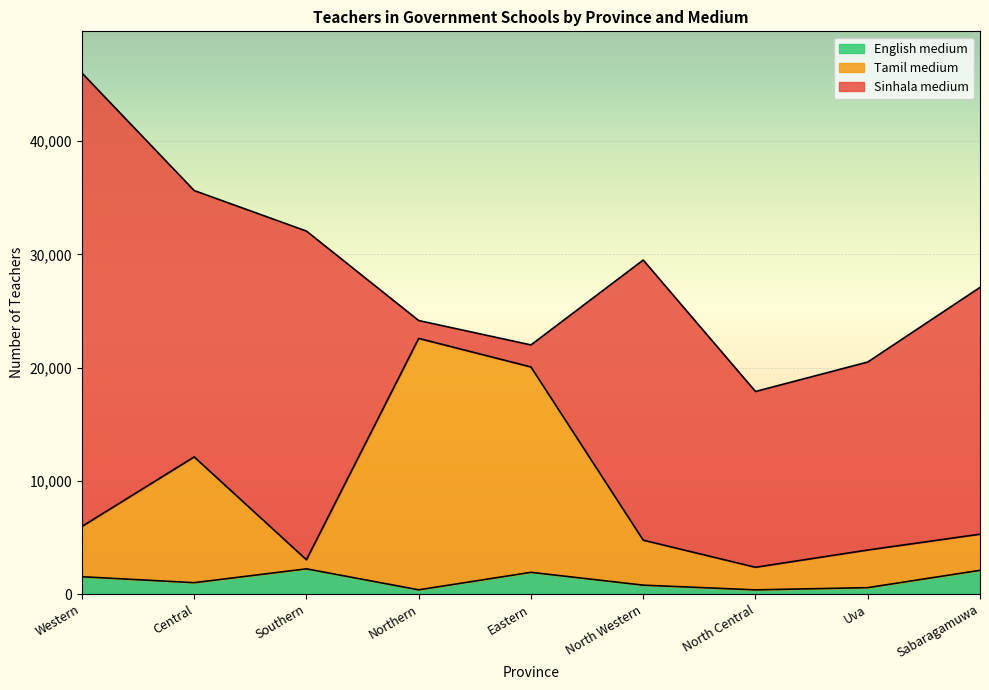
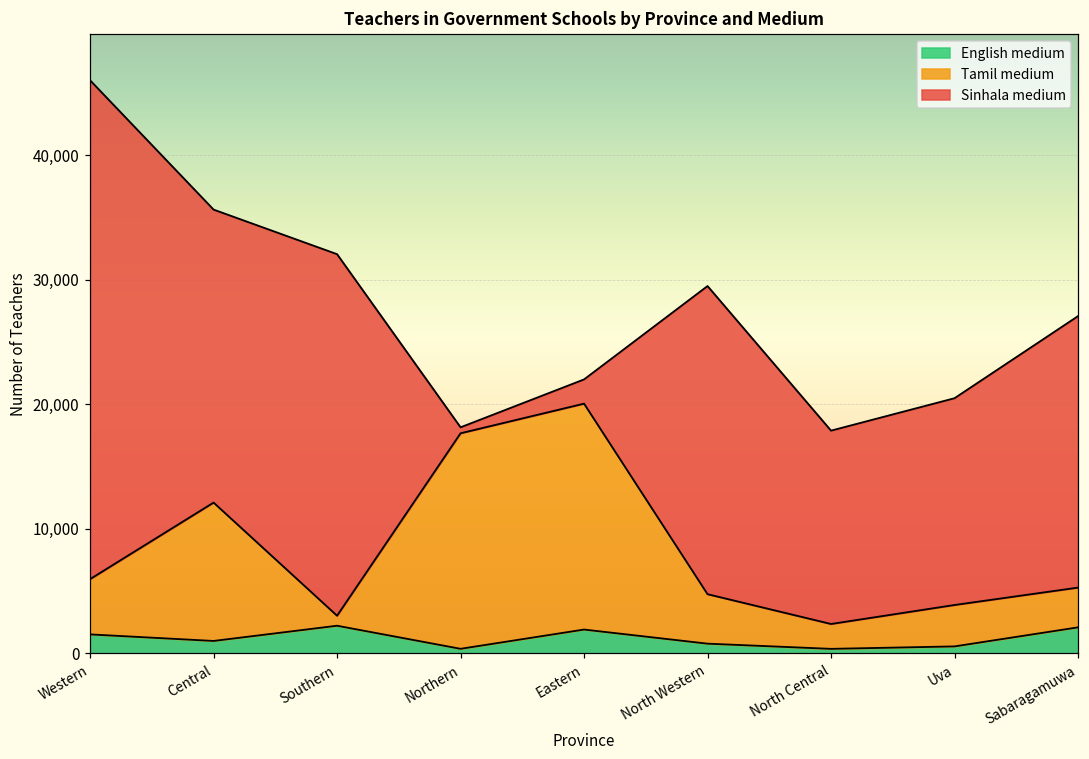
  {
    "English medium": {
      "Western": "1,500",
      "Central": "1,000",
      "Southern": "2,200",
      "Northern": "400",
      "Eastern": "1,900",
      "North Western": "800",
      "North Central": "400",
      "Uva": "600",
      "Sabaragamuwa": "2,100"
    },
    "Tamil medium": {
      "Western": "4,400",
      "Central": "11,100",
      "Southern": "800",
-     "Northern": "22,200",
+     "Northern": "17,300",
      "Eastern": "18,100",
      "North Western": "4,000",
      "North Central": "2,000",
      "Uva": "3,300",
      "Sabaragamuwa": "3,200"
    },
    "Sinhala medium": {
      "Western": "40,100",
      "Central": "23,500",
      "Southern": "29,000",
-     "Northern": "1,600",
+     "Northern": "500",
      "Eastern": "1,900",
      "North Western": "24,700",
      "North Central": "15,500",
      "Uva": "16,600",
      "Sabaragamuwa": "21,800"
    }
  }
